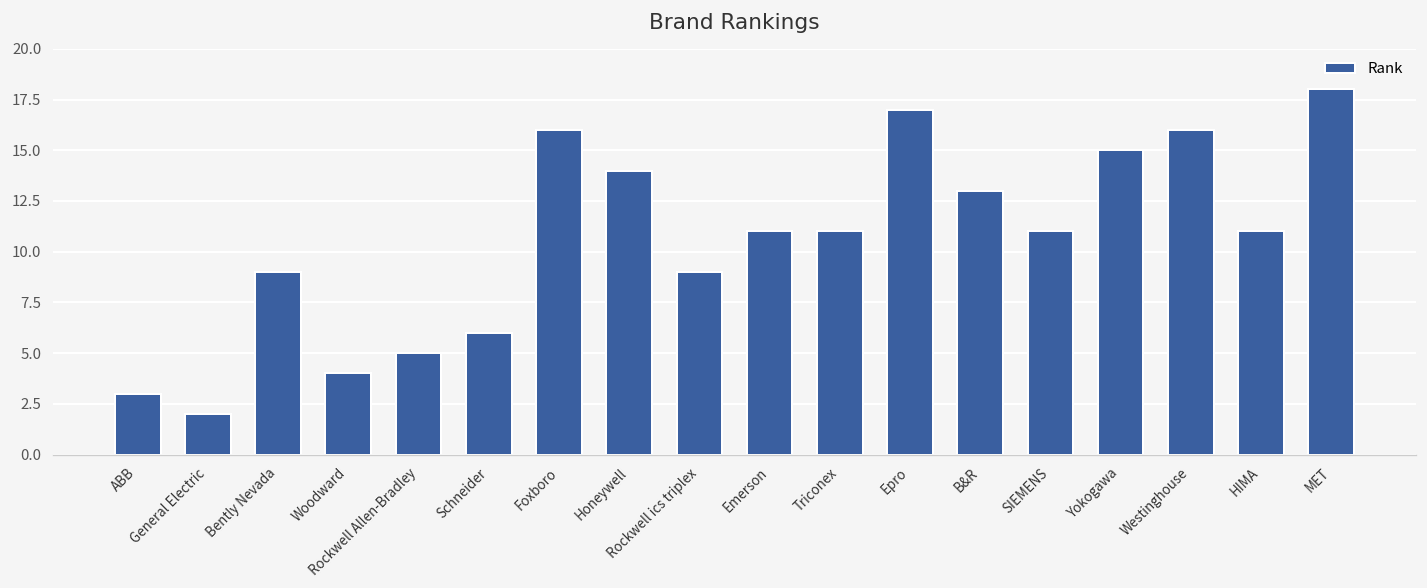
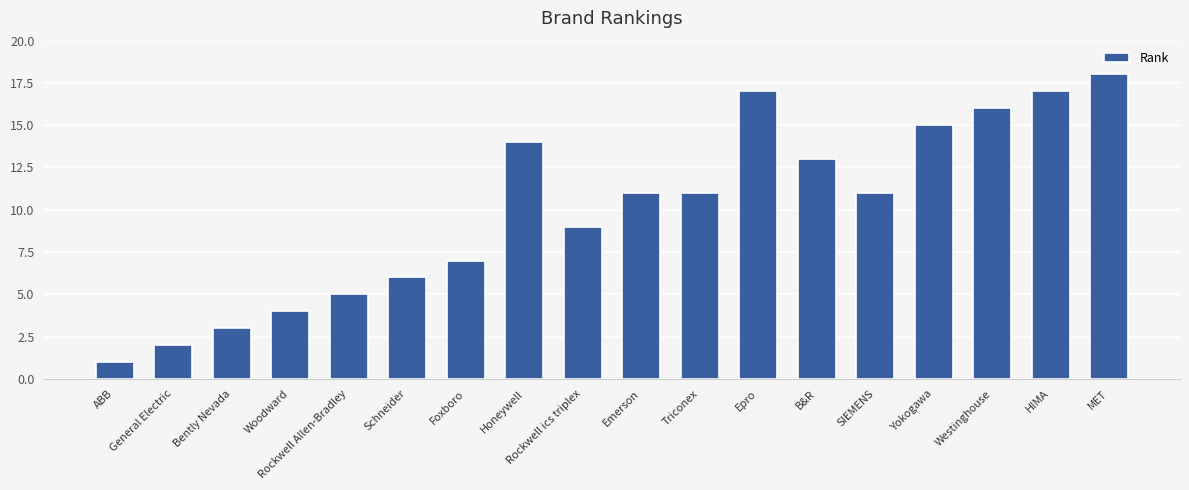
  {
-   "ABB": 3,
+   "ABB": 1,
    "General Electric": 2,
-   "Bently Nevada": 9,
+   "Bently Nevada": 3,
    "Woodward": 4,
    "Rockwell Allen-Bradley": 5,
    "Schneider": 6,
-   "Foxboro": 16,
+   "Foxboro": 7,
    "Honeywell": 14,
    "Rockwell ics triplex": 9,
    "Emerson": 11,
    "Triconex": 11,
    "Epro": 17,
    "B&R": 13,
    "SIEMENS": 11,
    "Yokogawa": 15,
    "Westinghouse": 16,
-   "HIMA": 11,
+   "HIMA": 17,
    "MET": 18
  }
